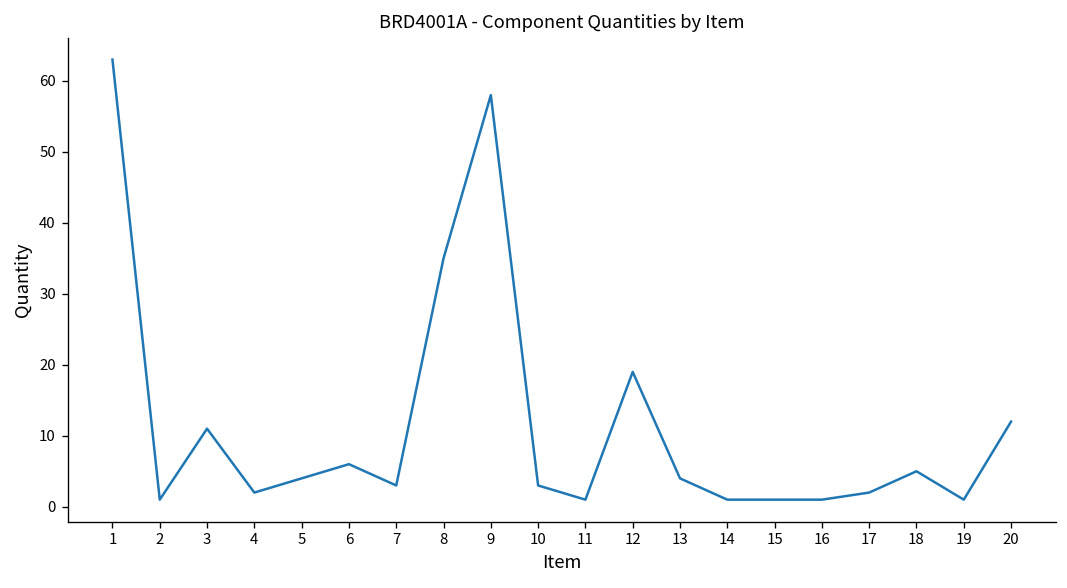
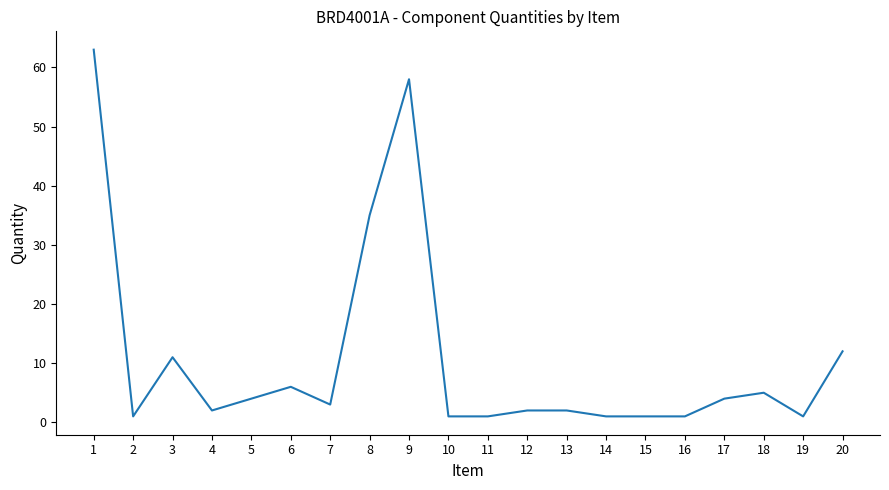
  {
    "1": 63,
    "2": 1,
    "3": 11,
    "4": 2,
    "5": 4,
    "6": 6,
    "7": 3,
    "8": 35,
    "9": 58,
-   "10": 3,
+   "10": 1,
    "11": 1,
-   "12": 19,
-   "13": 4,
+   "12": 2,
+   "13": 2,
    "14": 1,
    "15": 1,
    "16": 1,
-   "17": 2,
+   "17": 4,
    "18": 5,
    "19": 1,
    "20": 12
  }
